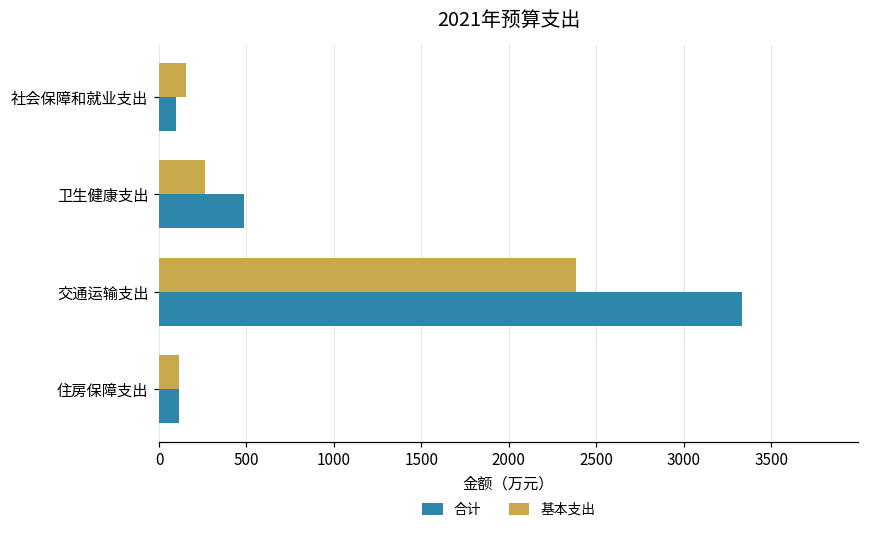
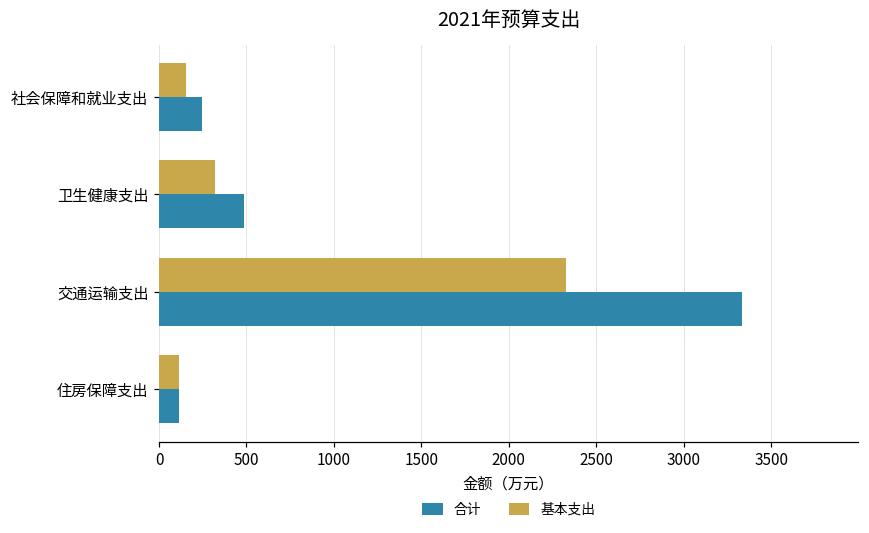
  {
    "合计": {
-     "社会保障和就业支出": 100,
+     "社会保障和就业支出": 250,
      "卫生健康支出": 480,
      "交通运输支出": 3330,
      "住房保障支出": 120
    },
    "基本支出": {
      "社会保障和就业支出": 150,
-     "卫生健康支出": 260,
-     "交通运输支出": 2390,
+     "卫生健康支出": 320,
+     "交通运输支出": 2330,
      "住房保障支出": 120
    }
  }
